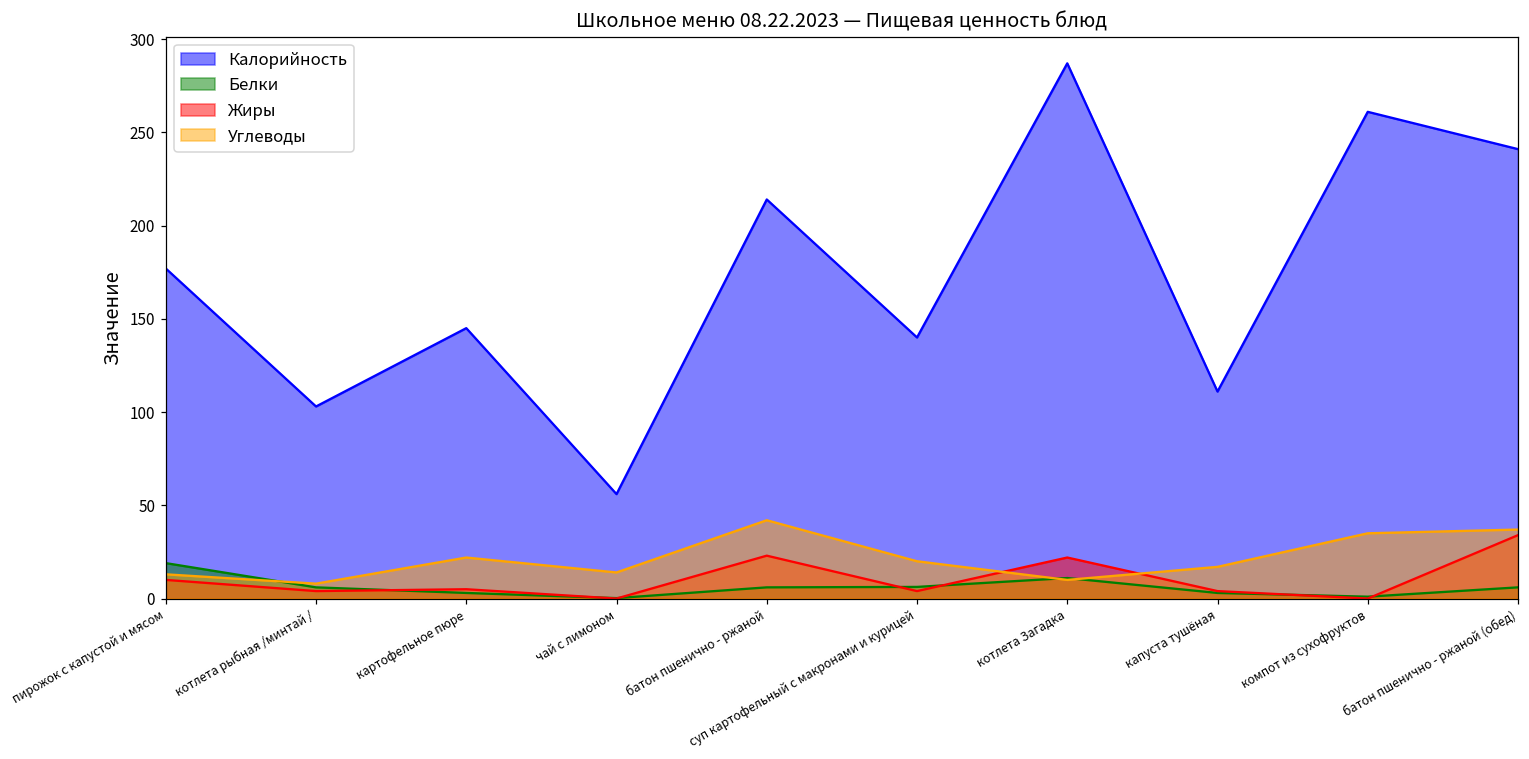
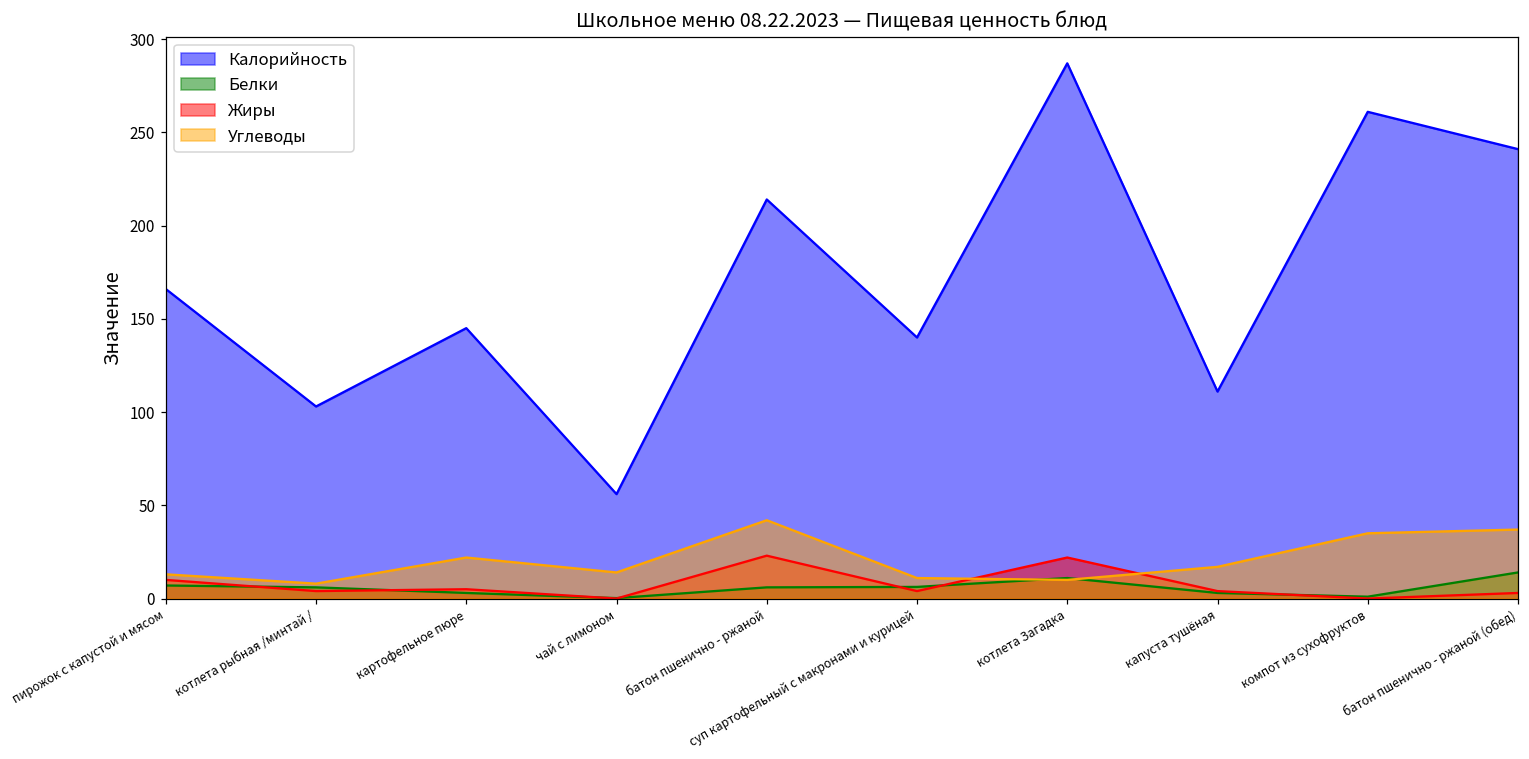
  {
    "Калорийность": {
-     "пирожок с капустой и мясом": 177,
+     "пирожок с капустой и мясом": 166,
      "котлета рыбная /минтай /": 103,
      "картофельное пюре": 145,
      "чай с лимоном": 56,
      "батон пшенично - ржаной": 214,
      "суп картофельный с макронами и курицей": 140,
      "котлета Загадка": 287,
      "капуста тушёная": 111,
      "компот из сухофруктов": 261,
      "батон пшенично - ржаной (обед)": 241
    },
    "Белки": {
-     "пирожок с капустой и мясом": 19,
+     "пирожок с капустой и мясом": 7,
      "котлета рыбная /минтай /": 6,
      "картофельное пюре": 3,
      "батон пшенично - ржаной": 6,
      "суп картофельный с макронами и курицей": 6,
-     "батон пшенично - ржаной (обед)": 6
+     "батон пшенично - ржаной (обед)": 14
    },
    "Жиры": {
      "пирожок с капустой и мясом": 10,
      "котлета рыбная /минтай /": 4,
      "картофельное пюре": 5,
      "батон пшенично - ржаной": 23,
      "суп картофельный с макронами и курицей": 4,
      "котлета Загадка": 22,
-     "батон пшенично - ржаной (обед)": 34
+     "батон пшенично - ржаной (обед)": 3
    },
    "Углеводы": {
      "пирожок с капустой и мясом": 13,
      "котлета рыбная /минтай /": 8,
      "картофельное пюре": 22,
      "чай с лимоном": 14,
      "батон пшенично - ржаной": 42,
-     "суп картофельный с макронами и курицей": 20,
+     "суп картофельный с макронами и курицей": 11,
      "капуста тушёная": 17,
      "компот из сухофруктов": 35,
      "батон пшенично - ржаной (обед)": 37
    }
  }
